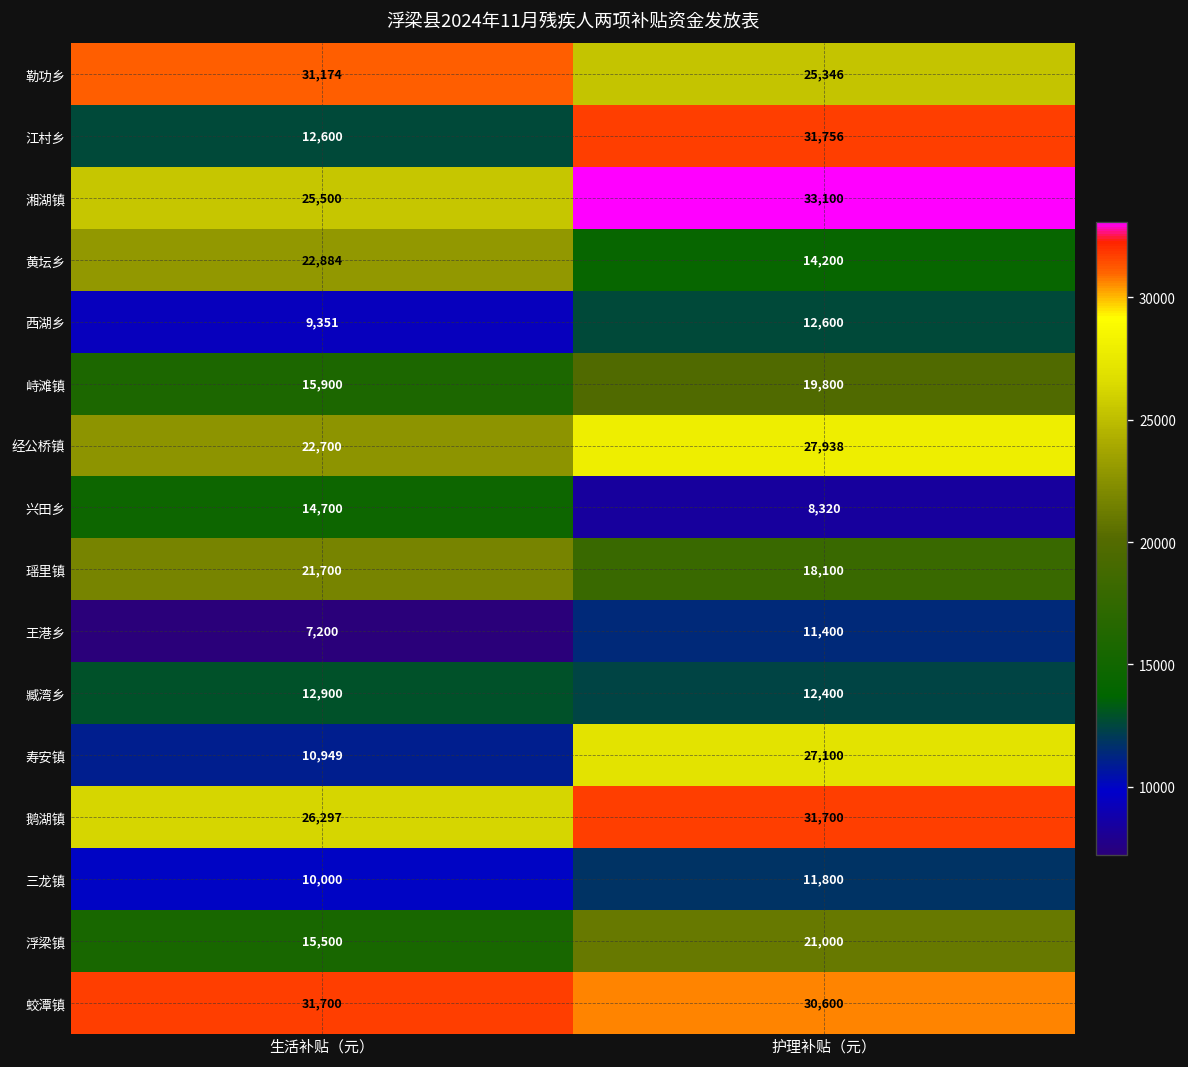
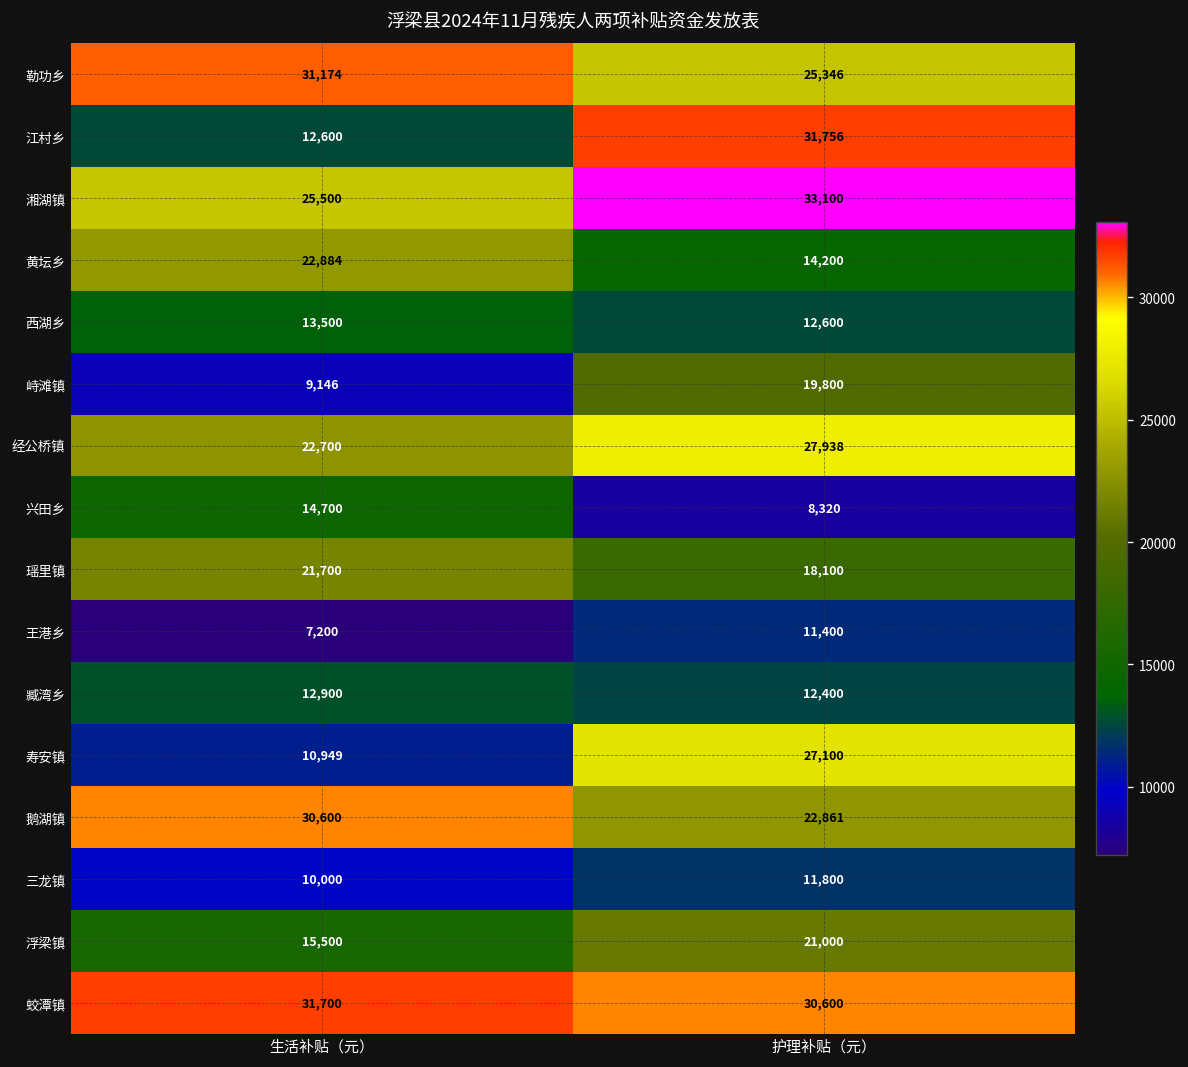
  {
    "勒功乡": {
      "生活补贴（元）": "31,174",
      "护理补贴（元）": "25,346"
    },
    "江村乡": {
      "生活补贴（元）": "12,600",
      "护理补贴（元）": "31,756"
    },
    "湘湖镇": {
      "生活补贴（元）": "25,500",
      "护理补贴（元）": "33,100"
    },
    "黄坛乡": {
      "生活补贴（元）": "22,884",
      "护理补贴（元）": "14,200"
    },
    "西湖乡": {
-     "生活补贴（元）": "9,351",
+     "生活补贴（元）": "13,500",
      "护理补贴（元）": "12,600"
    },
    "峙滩镇": {
-     "生活补贴（元）": "15,900",
+     "生活补贴（元）": "9,146",
      "护理补贴（元）": "19,800"
    },
    "经公桥镇": {
      "生活补贴（元）": "22,700",
      "护理补贴（元）": "27,938"
    },
    "兴田乡": {
      "生活补贴（元）": "14,700",
      "护理补贴（元）": "8,320"
    },
    "瑶里镇": {
      "生活补贴（元）": "21,700",
      "护理补贴（元）": "18,100"
    },
    "王港乡": {
      "生活补贴（元）": "7,200",
      "护理补贴（元）": "11,400"
    },
    "臧湾乡": {
      "生活补贴（元）": "12,900",
      "护理补贴（元）": "12,400"
    },
    "寿安镇": {
      "生活补贴（元）": "10,949",
      "护理补贴（元）": "27,100"
    },
    "鹅湖镇": {
-     "生活补贴（元）": "26,297",
-     "护理补贴（元）": "31,700"
+     "生活补贴（元）": "30,600",
+     "护理补贴（元）": "22,861"
    },
    "三龙镇": {
      "生活补贴（元）": "10,000",
      "护理补贴（元）": "11,800"
    },
    "浮梁镇": {
      "生活补贴（元）": "15,500",
      "护理补贴（元）": "21,000"
    },
    "蛟潭镇": {
      "生活补贴（元）": "31,700",
      "护理补贴（元）": "30,600"
    }
  }
